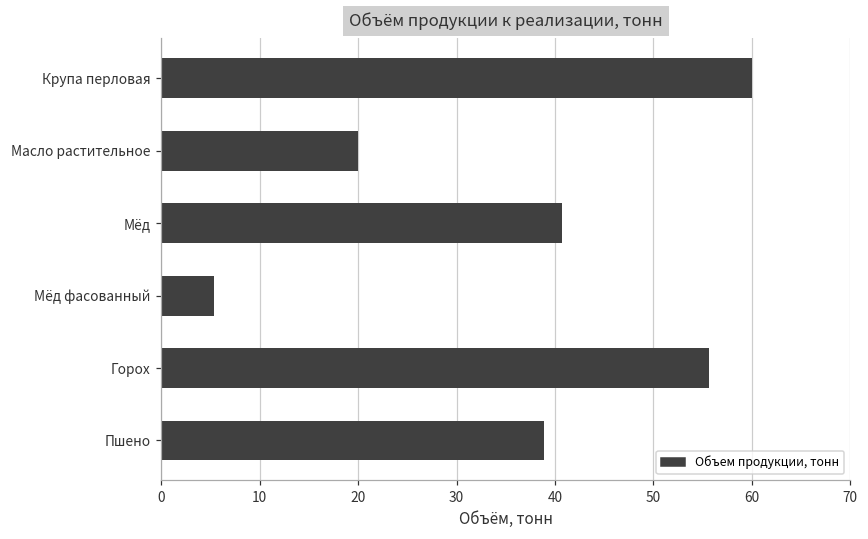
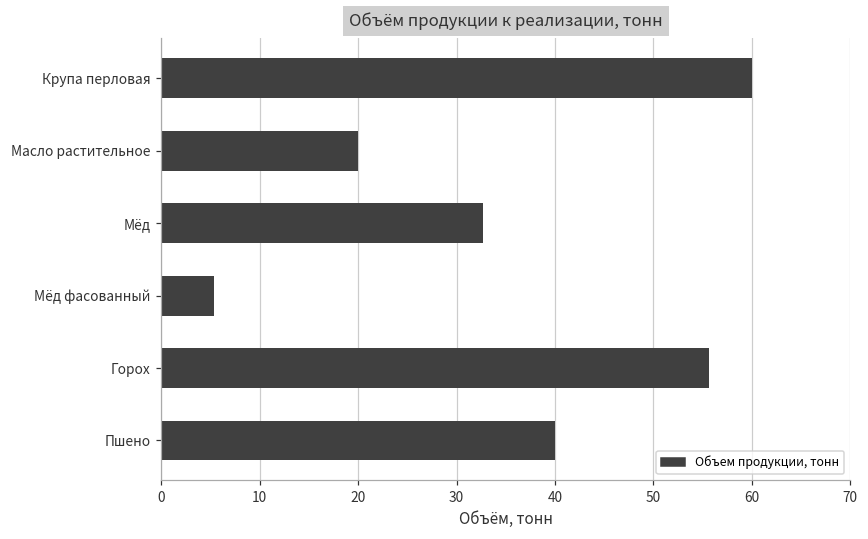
  {
    "Крупа перловая": 60,
    "Масло растительное": 20,
-   "Мёд": 41,
+   "Мёд": 33,
    "Мёд фасованный": 5,
    "Горох": 56,
-   "Пшено": 39
+   "Пшено": 40
  }
